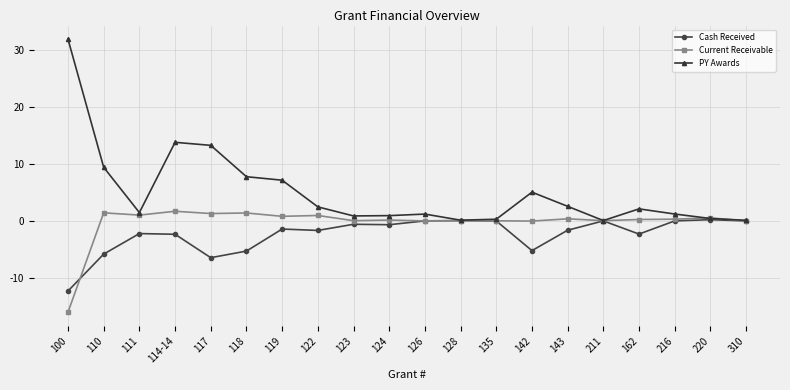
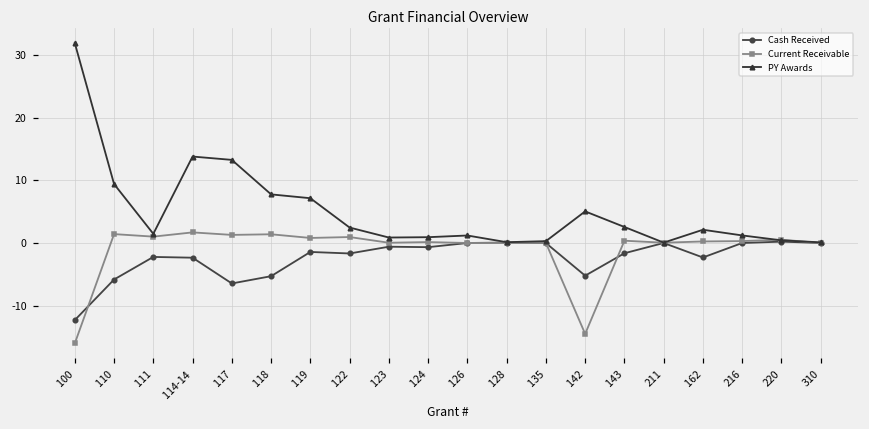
  {
    "Current Receivable": {
      "100": -16,
      "110": 1,
      "114-14": 2,
      "117": 1,
      "118": 1,
      "119": 1,
      "122": 1,
      "123": 0,
      "124": 0,
-     "142": 0,
+     "142": -15,
      "143": 0,
      "162": 0
    }
  }
